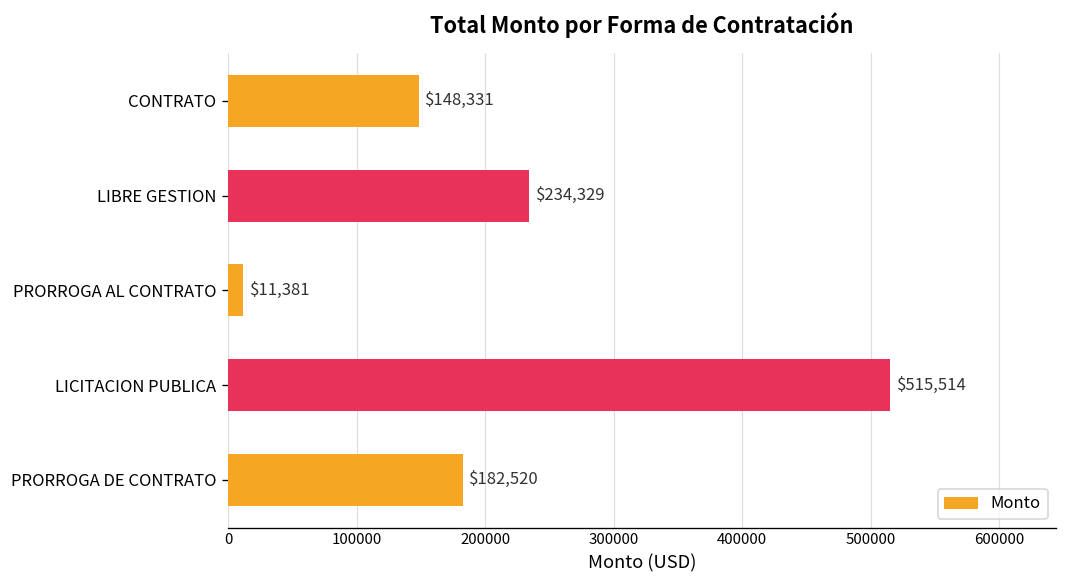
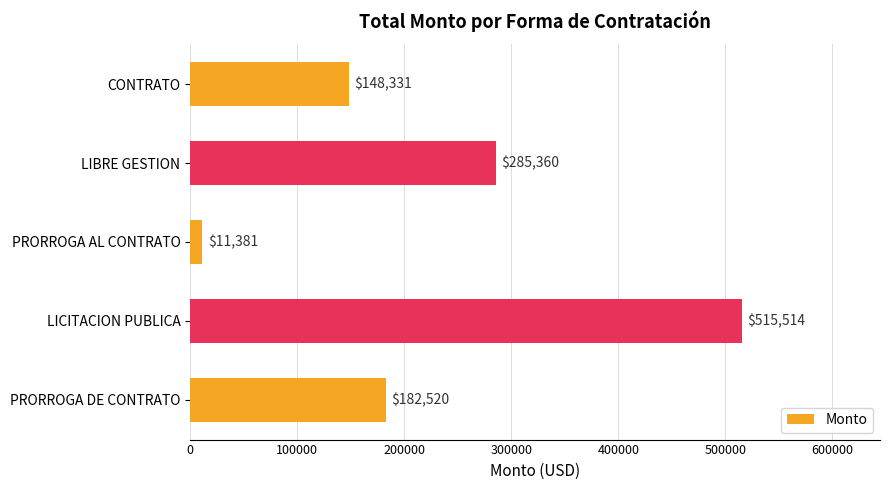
  {
    "CONTRATO": "$148,331",
-   "LIBRE GESTION": "$234,329",
+   "LIBRE GESTION": "$285,360",
    "PRORROGA AL CONTRATO": "$11,381",
    "LICITACION PUBLICA": "$515,514",
    "PRORROGA DE CONTRATO": "$182,520"
  }
